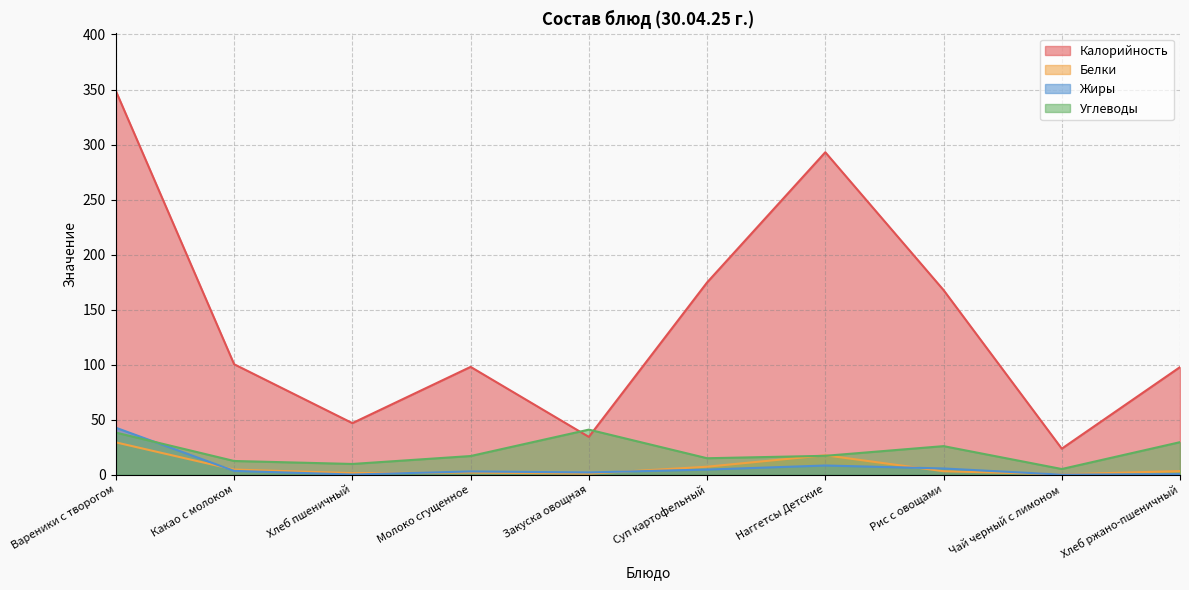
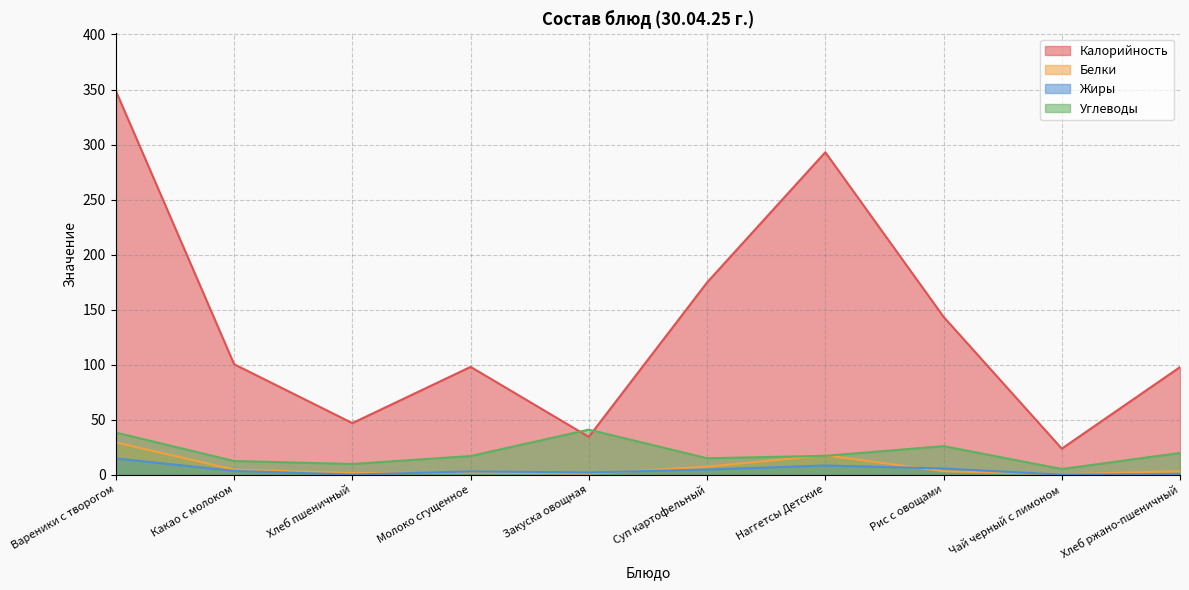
  {
    "Калорийность": {
      "Вареники с творогом": 349,
      "Какао с молоком": 100,
      "Хлеб пшеничный": 47,
      "Молоко сгущенное": 98,
      "Закуска овощная": 34,
      "Суп картофельный": 175,
      "Наггетсы Детские": 293,
-     "Рис с овощами": 168,
+     "Рис с овощами": 144,
      "Чай черный с лимоном": 24,
      "Хлеб ржано-пшеничный": 98
    },
    "Белки": {
      "Вареники с творогом": 29,
      "Суп картофельный": 7,
      "Рис с овощами": 3,
      "Хлеб ржано-пшеничный": 3
    },
    "Жиры": {
-     "Вареники с творогом": 43,
+     "Вареники с творогом": 15,
      "Суп картофельный": 5,
      "Наггетсы Детские": 8,
      "Рис с овощами": 6,
      "Хлеб ржано-пшеничный": 1
    },
    "Углеводы": {
      "Вареники с творогом": 38,
      "Какао с молоком": 13,
      "Хлеб пшеничный": 10,
      "Молоко сгущенное": 17,
      "Закуска овощная": 41,
      "Суп картофельный": 15,
      "Рис с овощами": 26,
      "Чай черный с лимоном": 5,
-     "Хлеб ржано-пшеничный": 30
+     "Хлеб ржано-пшеничный": 20
    }
  }
